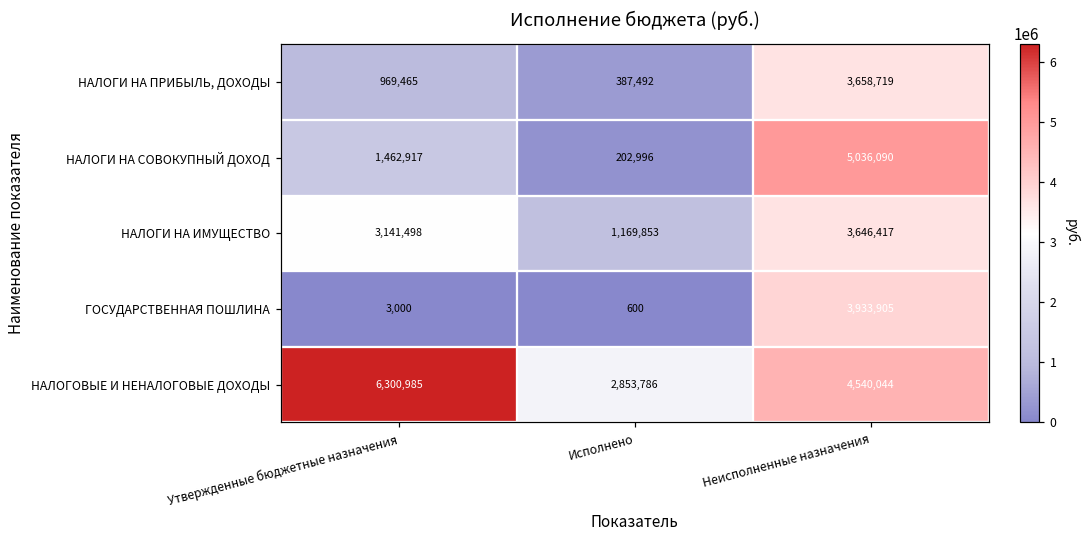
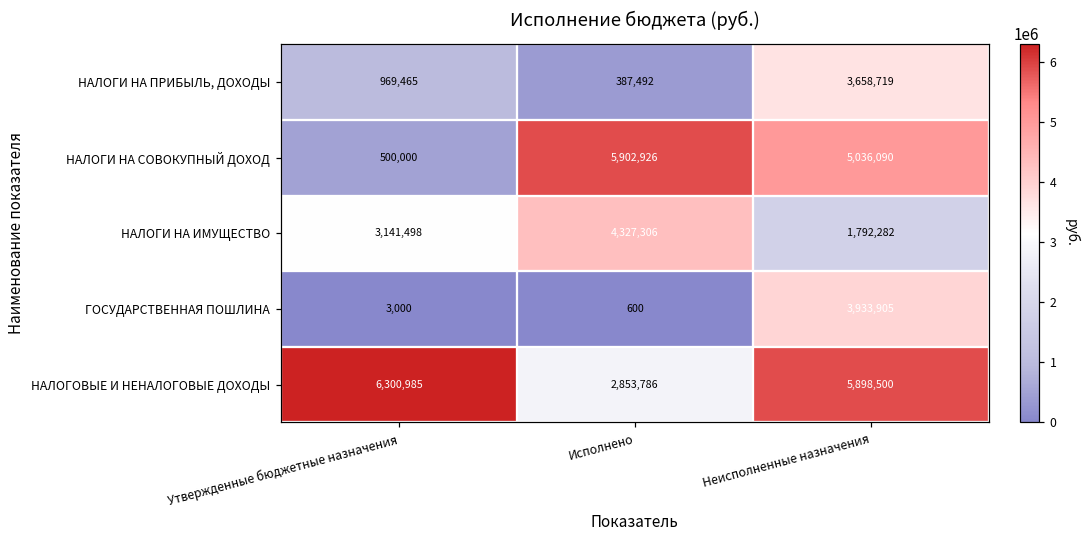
  {
    "НАЛОГИ НА ПРИБЫЛЬ, ДОХОДЫ": {
      "Утвержденные бюджетные назначения": "969,465",
      "Исполнено": "387,492",
      "Неисполненные назначения": "3,658,719"
    },
    "НАЛОГИ НА СОВОКУПНЫЙ ДОХОД": {
-     "Утвержденные бюджетные назначения": "1,462,917",
-     "Исполнено": "202,996",
+     "Утвержденные бюджетные назначения": "500,000",
+     "Исполнено": "5,902,926",
      "Неисполненные назначения": "5,036,090"
    },
    "НАЛОГИ НА ИМУЩЕСТВО": {
      "Утвержденные бюджетные назначения": "3,141,498",
-     "Исполнено": "1,169,853",
-     "Неисполненные назначения": "3,646,417"
+     "Исполнено": "4,327,306",
+     "Неисполненные назначения": "1,792,282"
    },
    "ГОСУДАРСТВЕННАЯ ПОШЛИНА": {
      "Утвержденные бюджетные назначения": "3,000",
      "Исполнено": "600"
    },
    "НАЛОГОВЫЕ И НЕНАЛОГОВЫЕ ДОХОДЫ": {
      "Утвержденные бюджетные назначения": "6,300,985",
      "Исполнено": "2,853,786",
-     "Неисполненные назначения": "4,540,044"
+     "Неисполненные назначения": "5,898,500"
    }
  }
